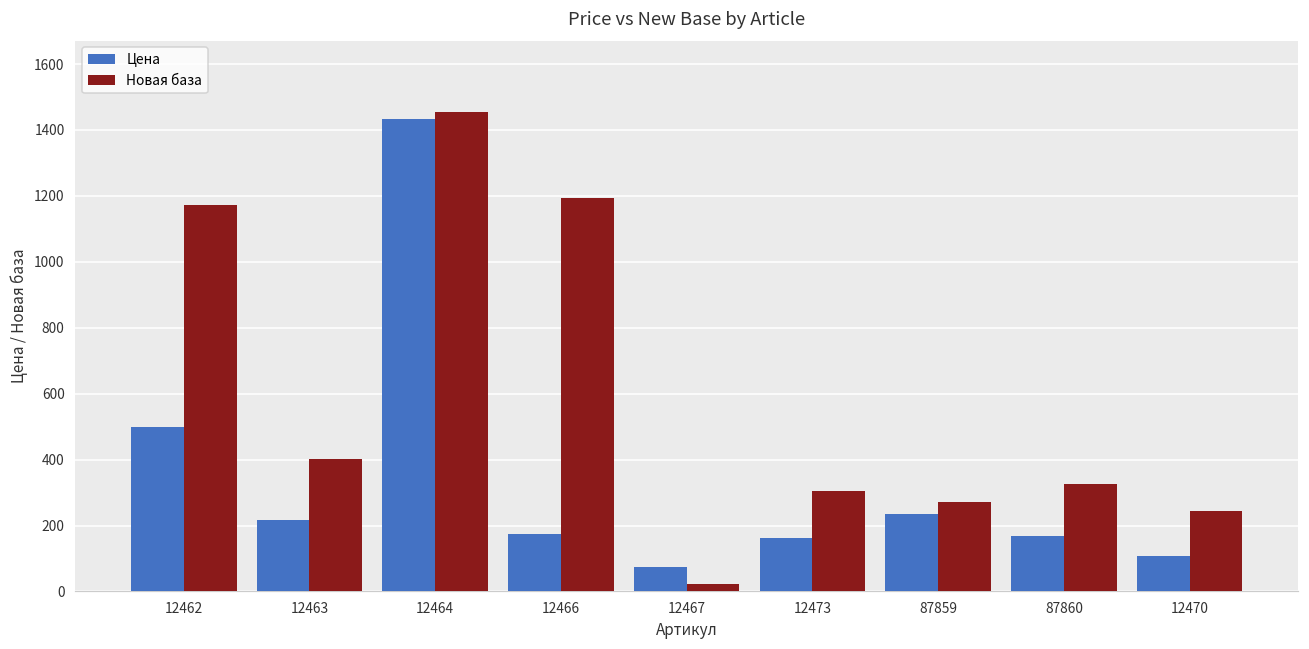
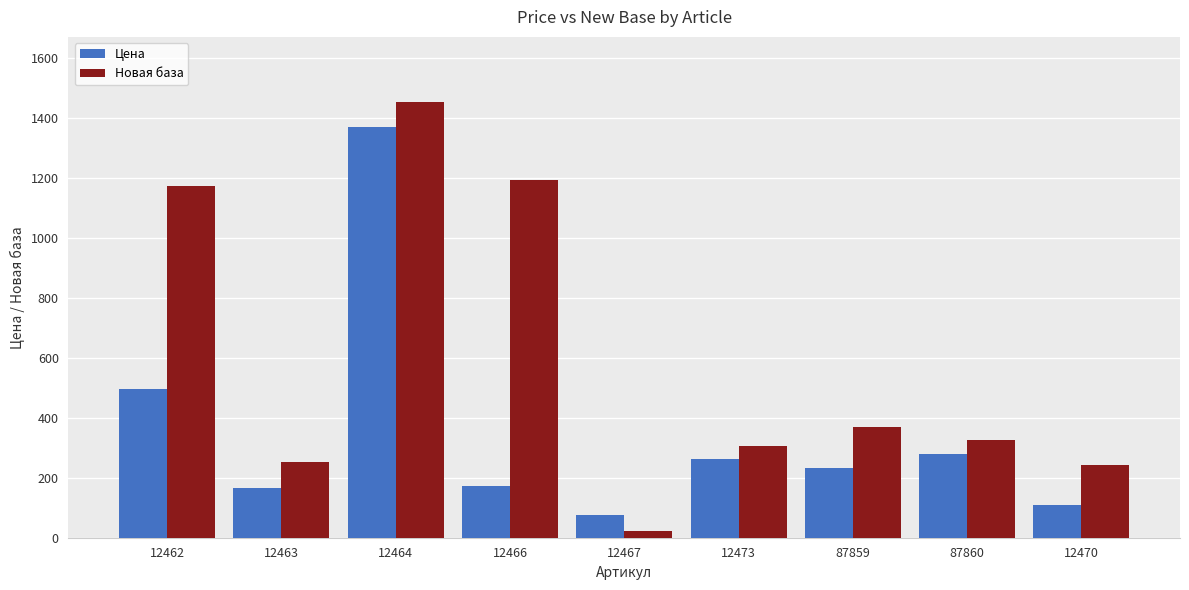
  {
    "Цена": {
      "12462": 500,
-     "12463": 220,
-     "12464": 1430,
+     "12463": 170,
+     "12464": 1370,
      "12466": 170,
      "12467": 70,
-     "12473": 160,
+     "12473": 260,
      "87859": 230,
-     "87860": 170,
+     "87860": 280,
      "12470": 110
    },
    "Новая база": {
      "12462": 1170,
-     "12463": 400,
+     "12463": 250,
      "12464": 1450,
      "12466": 1190,
      "12467": 20,
      "12473": 300,
-     "87859": 270,
+     "87859": 370,
      "87860": 330,
      "12470": 240
    }
  }
